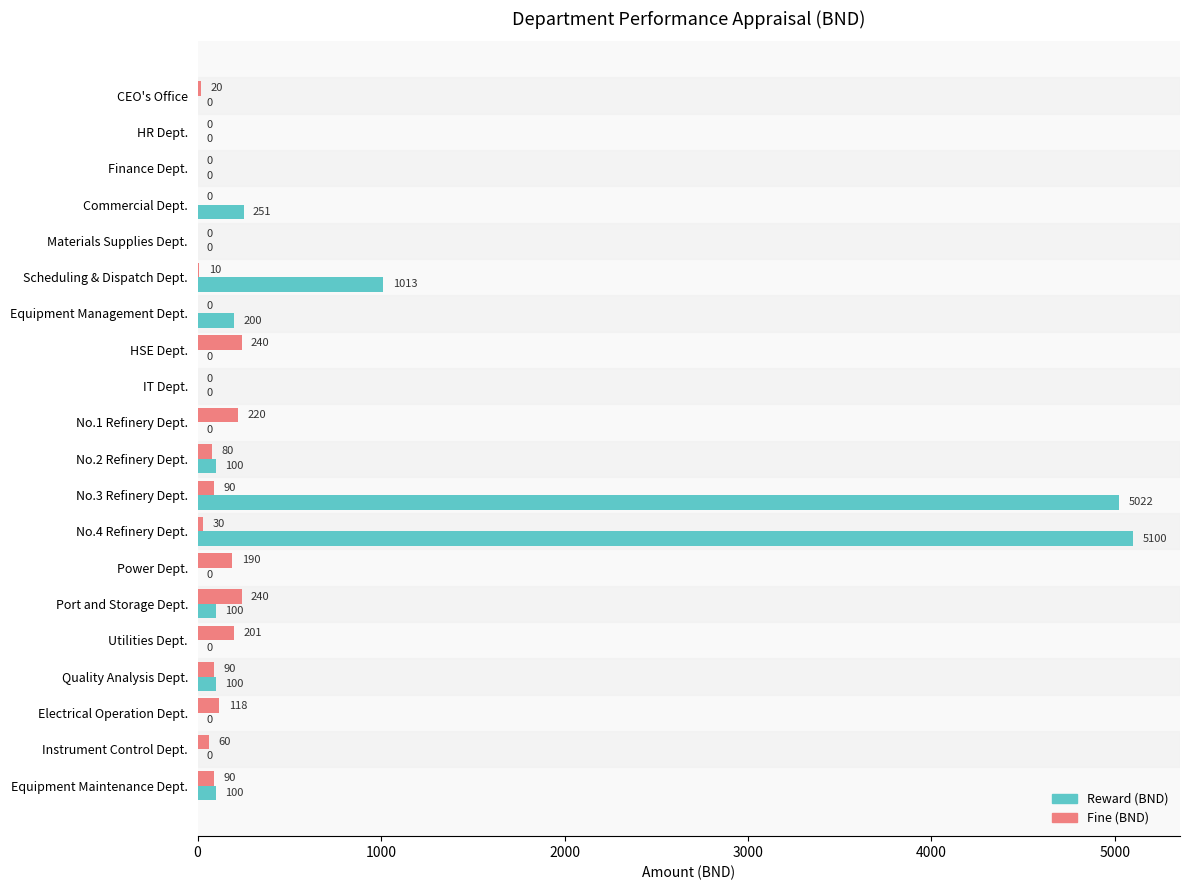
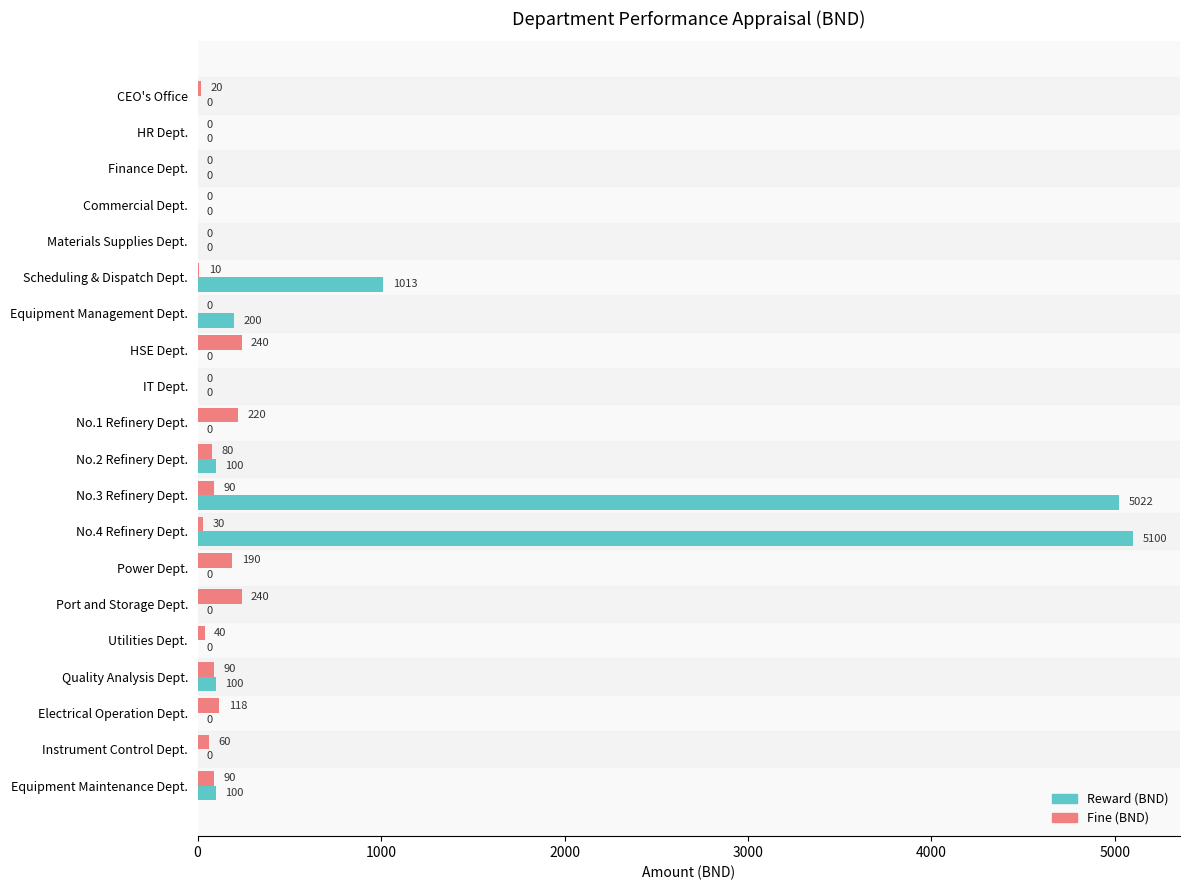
  {
    "Reward (BND)": {
      "CEO's Office": 0,
      "HR Dept.": 0,
      "Finance Dept.": 0,
-     "Commercial Dept.": 251,
+     "Commercial Dept.": 0,
      "Materials Supplies Dept.": 0,
      "Scheduling & Dispatch Dept.": 1013,
      "Equipment Management Dept.": 200,
      "HSE Dept.": 0,
      "IT Dept.": 0,
      "No.1 Refinery Dept.": 0,
      "No.2 Refinery Dept.": 100,
      "No.3 Refinery Dept.": 5022,
      "No.4 Refinery Dept.": 5100,
      "Power Dept.": 0,
-     "Port and Storage Dept.": 100,
+     "Port and Storage Dept.": 0,
      "Utilities Dept.": 0,
      "Quality Analysis Dept.": 100,
      "Electrical Operation Dept.": 0,
      "Instrument Control Dept.": 0,
      "Equipment Maintenance Dept.": 100
    },
    "Fine (BND)": {
      "CEO's Office": 20,
      "HR Dept.": 0,
      "Finance Dept.": 0,
      "Commercial Dept.": 0,
      "Materials Supplies Dept.": 0,
      "Scheduling & Dispatch Dept.": 10,
      "Equipment Management Dept.": 0,
      "HSE Dept.": 240,
      "IT Dept.": 0,
      "No.1 Refinery Dept.": 220,
      "No.2 Refinery Dept.": 80,
      "No.3 Refinery Dept.": 90,
      "No.4 Refinery Dept.": 30,
      "Power Dept.": 190,
      "Port and Storage Dept.": 240,
-     "Utilities Dept.": 201,
+     "Utilities Dept.": 40,
      "Quality Analysis Dept.": 90,
      "Electrical Operation Dept.": 118,
      "Instrument Control Dept.": 60,
      "Equipment Maintenance Dept.": 90
    }
  }
